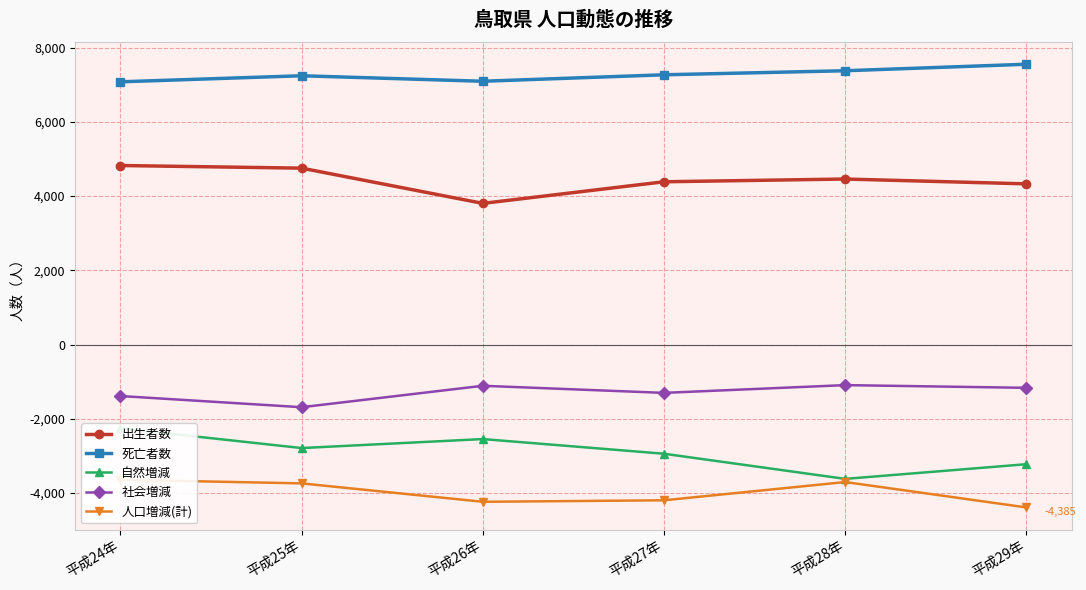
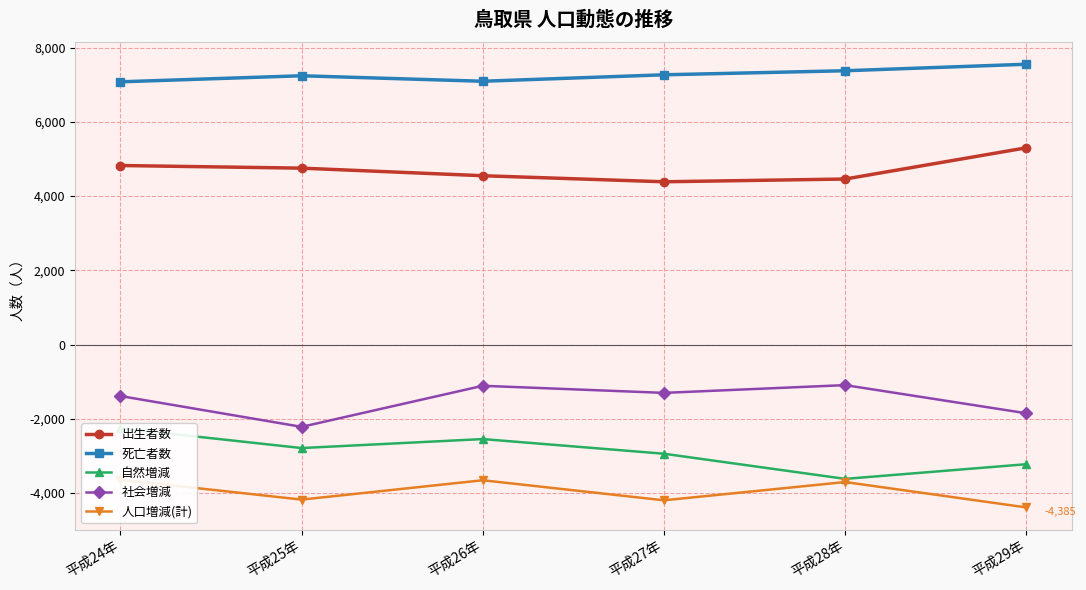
  {
    "出生者数": {
      "平成24年": "4,800",
      "平成25年": "4,800",
-     "平成26年": "3,800",
+     "平成26年": "4,500",
      "平成27年": "4,400",
      "平成28年": "4,500",
-     "平成29年": "4,300"
+     "平成29年": "5,300"
    },
    "死亡者数": {
      "平成24年": "7,100",
      "平成25年": "7,200",
      "平成26年": "7,100",
      "平成27年": "7,300",
      "平成28年": "7,400",
      "平成29年": "7,600"
    },
    "自然増減": {
      "平成25年": "-2,800",
      "平成26年": "-2,500",
      "平成27年": "-2,900",
      "平成28年": "-3,600",
      "平成29年": "-3,200"
    },
    "社会増減": {
      "平成24年": "-1,400",
-     "平成25年": "-1,700",
+     "平成25年": "-2,200",
      "平成26年": "-1,100",
      "平成27年": "-1,300",
      "平成28年": "-1,100",
-     "平成29年": "-1,200"
+     "平成29年": "-1,800"
    },
    "人口増減(計)": {
-     "平成25年": "-3,700",
-     "平成26年": "-4,200",
+     "平成25年": "-4,200",
+     "平成26年": "-3,700",
      "平成27年": "-4,200",
      "平成28年": "-3,700"
    }
  }
